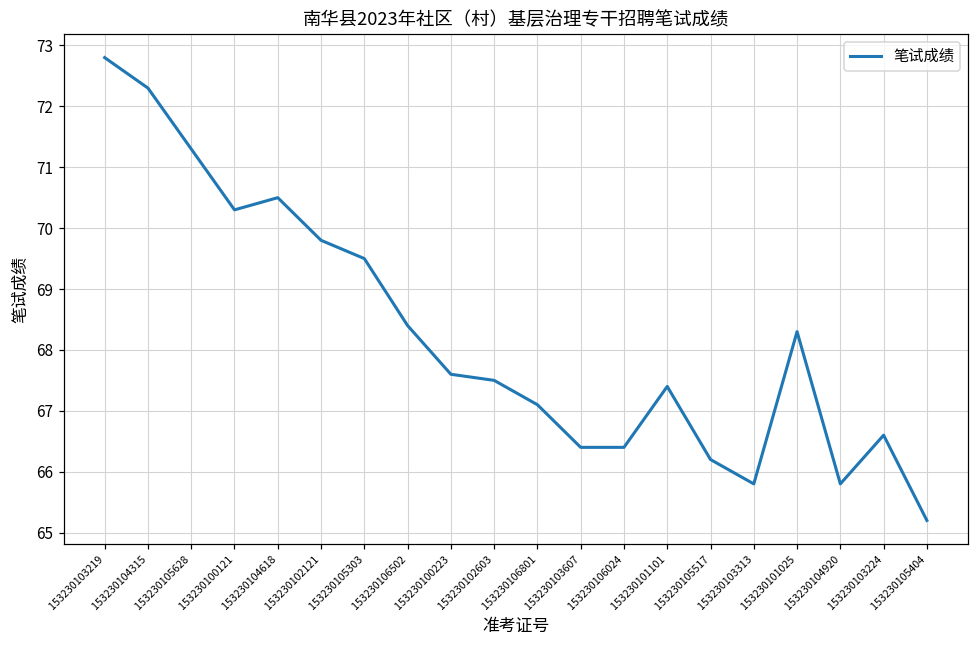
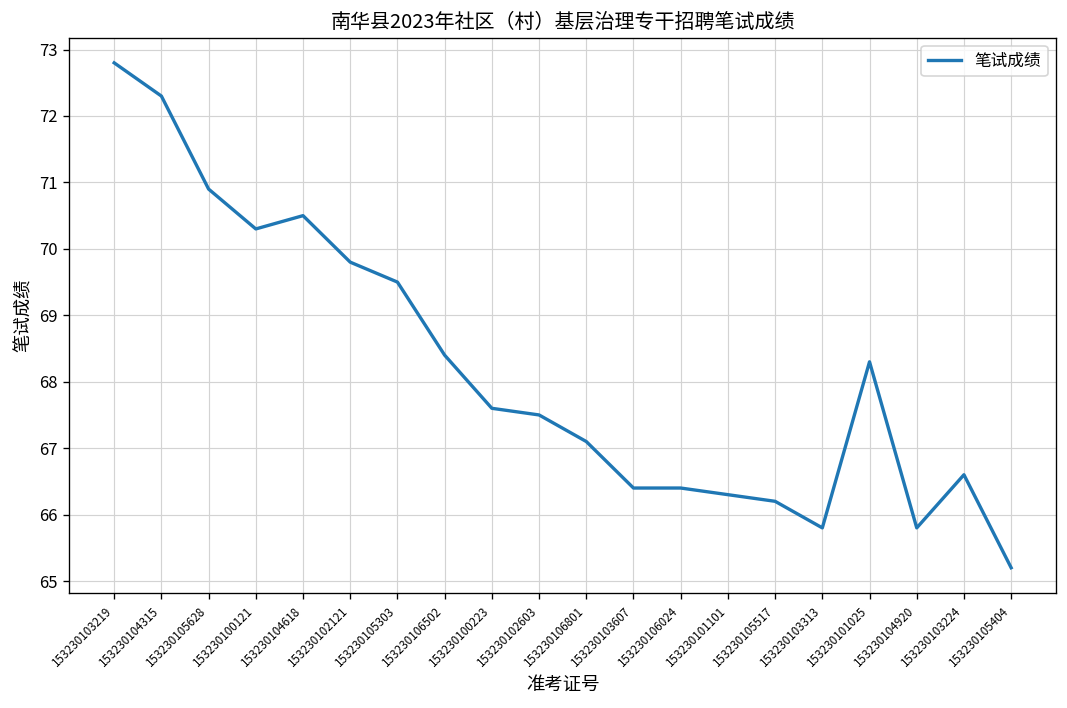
  {
    "153230103219": 72.8,
    "153230104315": 72.3,
-   "153230105628": 71.3,
+   "153230105628": 70.9,
    "153230100121": 70.3,
    "153230104618": 70.5,
    "153230102121": 69.8,
    "153230105303": 69.5,
    "153230106502": 68.4,
    "153230100223": 67.6,
    "153230102603": 67.5,
    "153230106801": 67.1,
    "153230103607": 66.4,
    "153230106024": 66.4,
-   "153230101101": 67.4,
+   "153230101101": 66.3,
    "153230105517": 66.2,
    "153230103313": 65.8,
    "153230101025": 68.3,
    "153230104920": 65.8,
    "153230103224": 66.6,
    "153230105404": 65.2
  }
